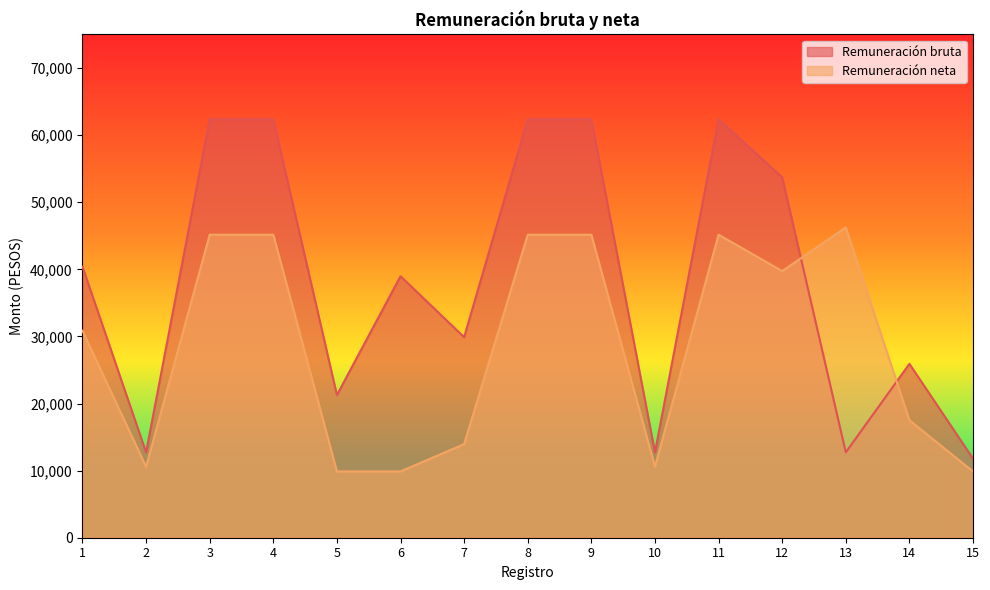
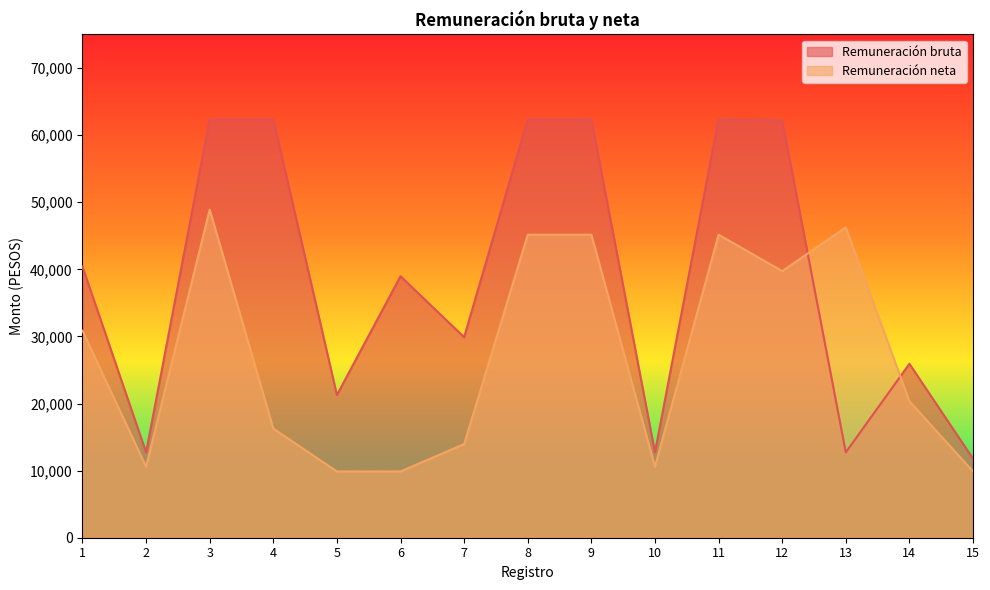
  {
    "Remuneración bruta": {
      "1": "40,000",
      "2": "13,000",
      "3": "62,000",
      "4": "62,000",
      "5": "21,000",
      "6": "39,000",
      "7": "30,000",
      "8": "62,000",
      "9": "62,000",
      "10": "13,000",
      "11": "62,000",
-     "12": "54,000",
+     "12": "62,000",
      "13": "13,000",
      "14": "26,000",
      "15": "12,000"
    },
    "Remuneración neta": {
      "1": "31,000",
      "2": "11,000",
-     "3": "45,000",
-     "4": "45,000",
+     "3": "49,000",
+     "4": "16,000",
      "5": "10,000",
      "6": "10,000",
      "7": "14,000",
      "8": "45,000",
      "9": "45,000",
      "10": "11,000",
      "11": "45,000",
      "12": "40,000",
      "13": "46,000",
-     "14": "18,000",
+     "14": "20,000",
      "15": "10,000"
    }
  }
